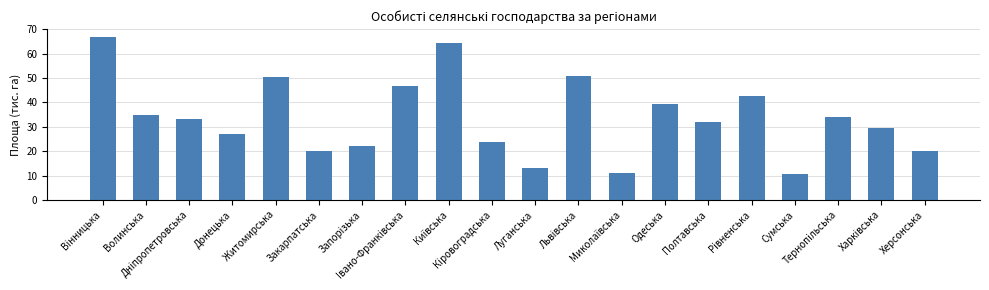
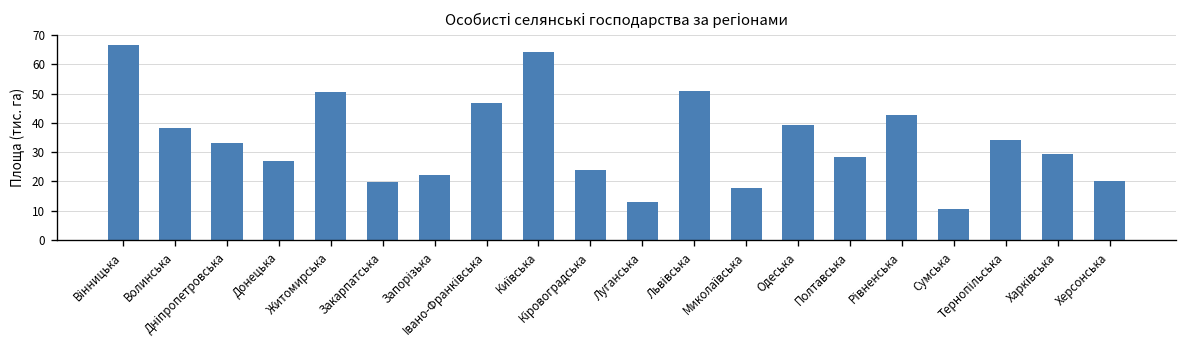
  {
    "Вінницька": 67,
-   "Волинська": 35,
+   "Волинська": 38,
    "Дніпропетровська": 33,
    "Донецька": 27,
    "Житомирська": 51,
    "Закарпатська": 20,
    "Запорізька": 22,
    "Івано-Франківська": 47,
    "Київська": 64,
    "Кіровоградська": 24,
    "Луганська": 13,
    "Львівська": 51,
-   "Миколаївська": 11,
+   "Миколаївська": 18,
    "Одеська": 39,
-   "Полтавська": 32,
+   "Полтавська": 28,
    "Рівненська": 43,
    "Сумська": 11,
    "Тернопільська": 34,
    "Харківська": 30,
    "Херсонська": 20
  }
